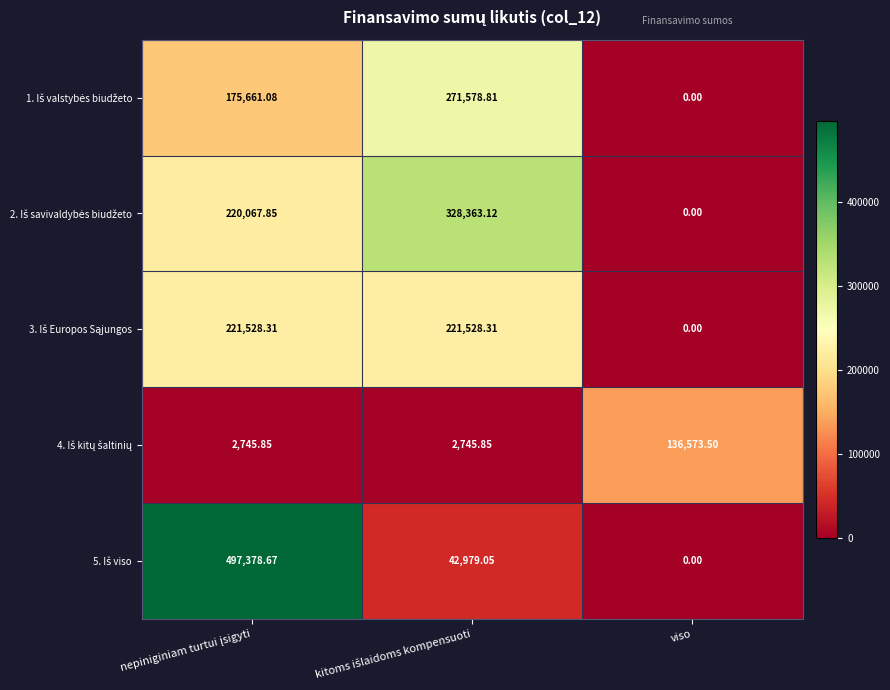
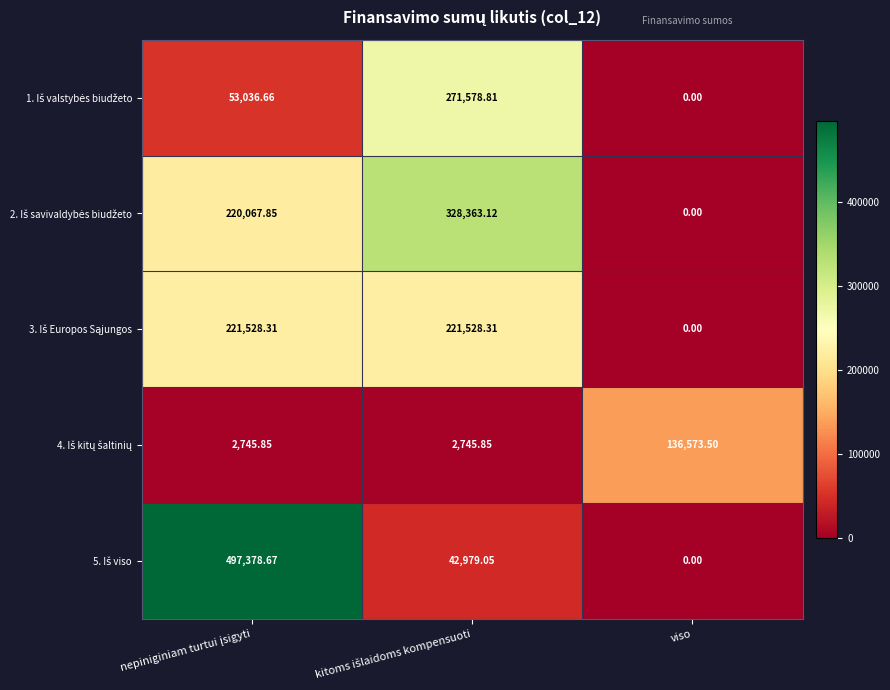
  {
    "1. Iš valstybės biudžeto": {
-     "nepiniginiam turtui įsigyti": "175,661.08",
+     "nepiniginiam turtui įsigyti": "53,036.66",
      "kitoms išlaidoms kompensuoti": "271,578.81",
      "viso": "0.00"
    },
    "2. Iš savivaldybės biudžeto": {
      "nepiniginiam turtui įsigyti": "220,067.85",
      "kitoms išlaidoms kompensuoti": "328,363.12",
      "viso": "0.00"
    },
    "3. Iš Europos Sąjungos": {
      "nepiniginiam turtui įsigyti": "221,528.31",
      "kitoms išlaidoms kompensuoti": "221,528.31",
      "viso": "0.00"
    },
    "4. Iš kitų šaltinių": {
      "nepiniginiam turtui įsigyti": "2,745.85",
      "kitoms išlaidoms kompensuoti": "2,745.85",
      "viso": "136,573.50"
    },
    "5. Iš viso": {
      "nepiniginiam turtui įsigyti": "497,378.67",
      "kitoms išlaidoms kompensuoti": "42,979.05",
      "viso": "0.00"
    }
  }
